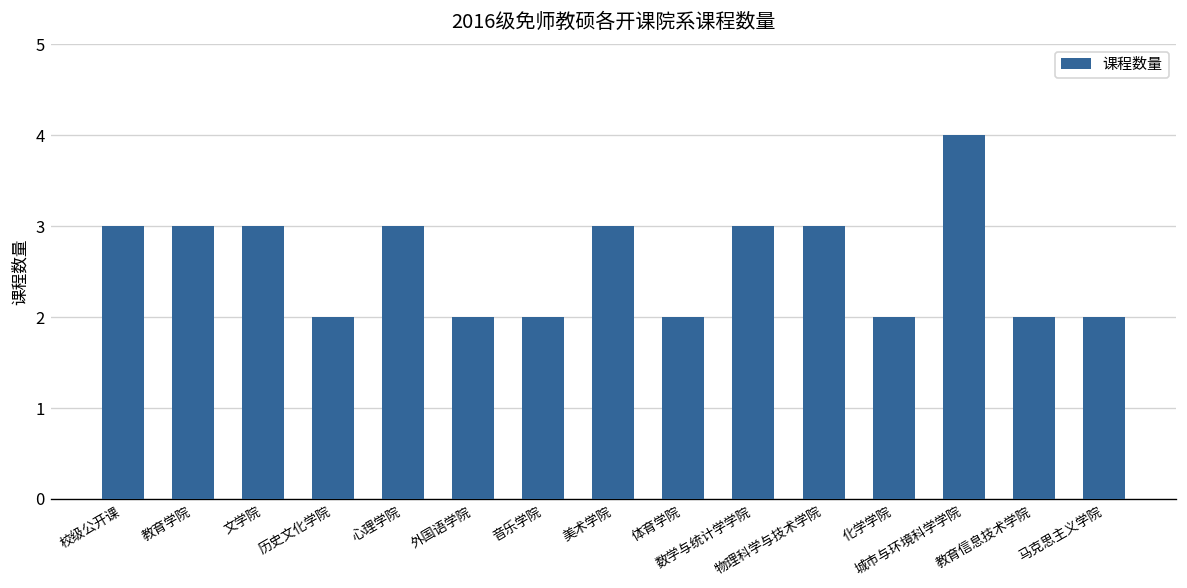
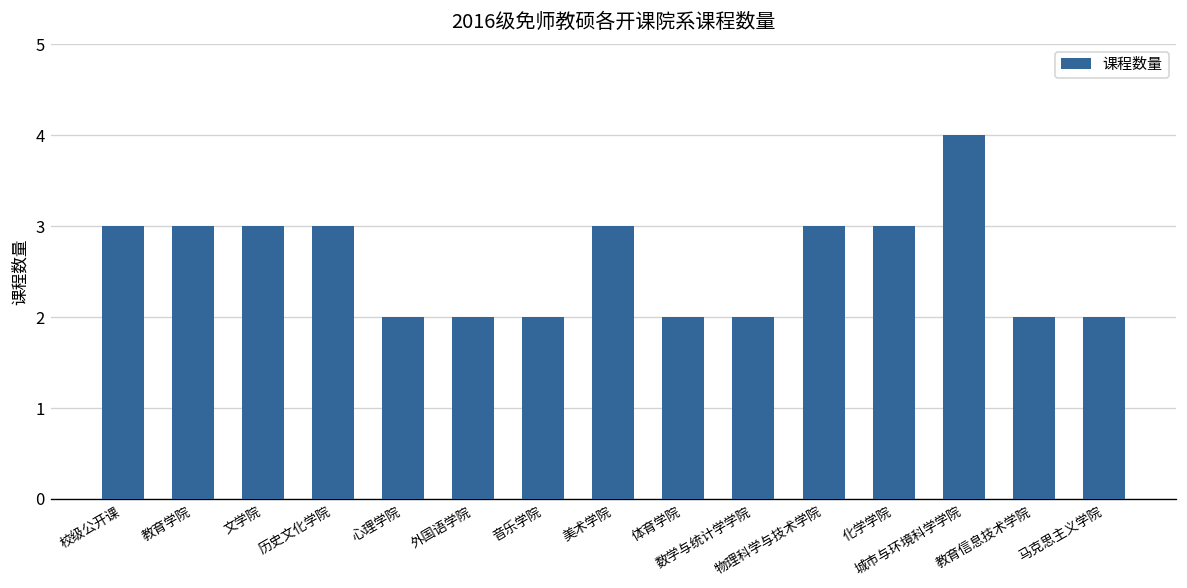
  {
    "校级公开课": 3,
    "教育学院": 3,
    "文学院": 3,
-   "历史文化学院": 2,
-   "心理学院": 3,
+   "历史文化学院": 3,
+   "心理学院": 2,
    "外国语学院": 2,
    "音乐学院": 2,
    "美术学院": 3,
    "体育学院": 2,
-   "数学与统计学学院": 3,
+   "数学与统计学学院": 2,
    "物理科学与技术学院": 3,
-   "化学学院": 2,
+   "化学学院": 3,
    "城市与环境科学学院": 4,
    "教育信息技术学院": 2,
    "马克思主义学院": 2
  }
